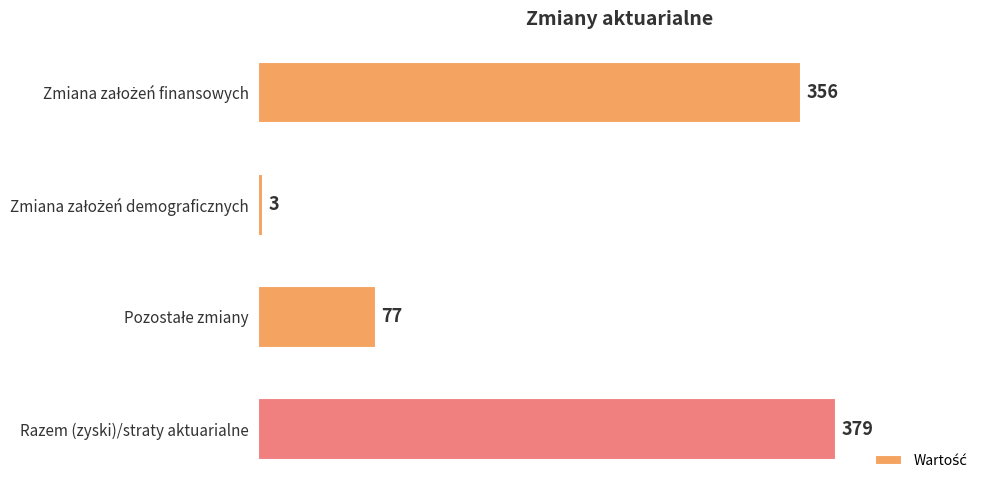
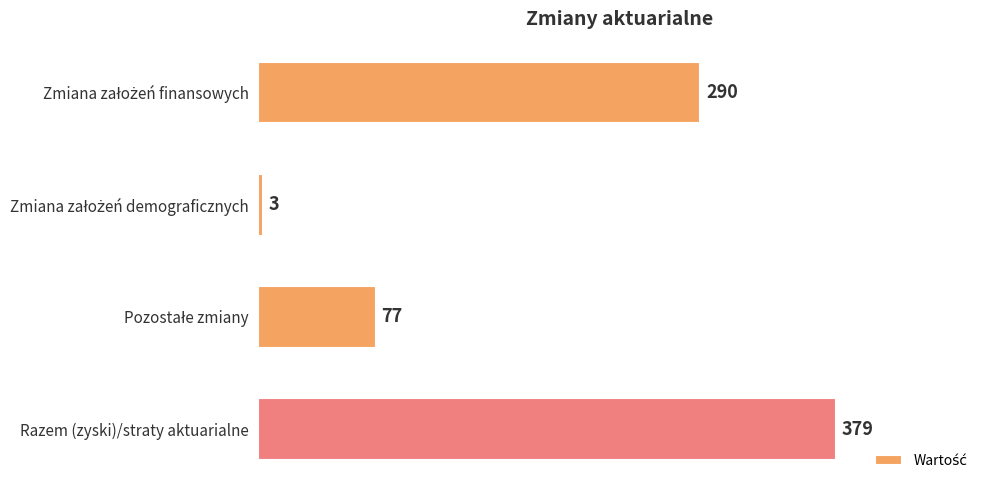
  {
-   "Zmiana założeń finansowych": 356,
+   "Zmiana założeń finansowych": 290,
    "Zmiana założeń demograficznych": 3,
    "Pozostałe zmiany": 77,
    "Razem (zyski)/straty aktuarialne": 379
  }
